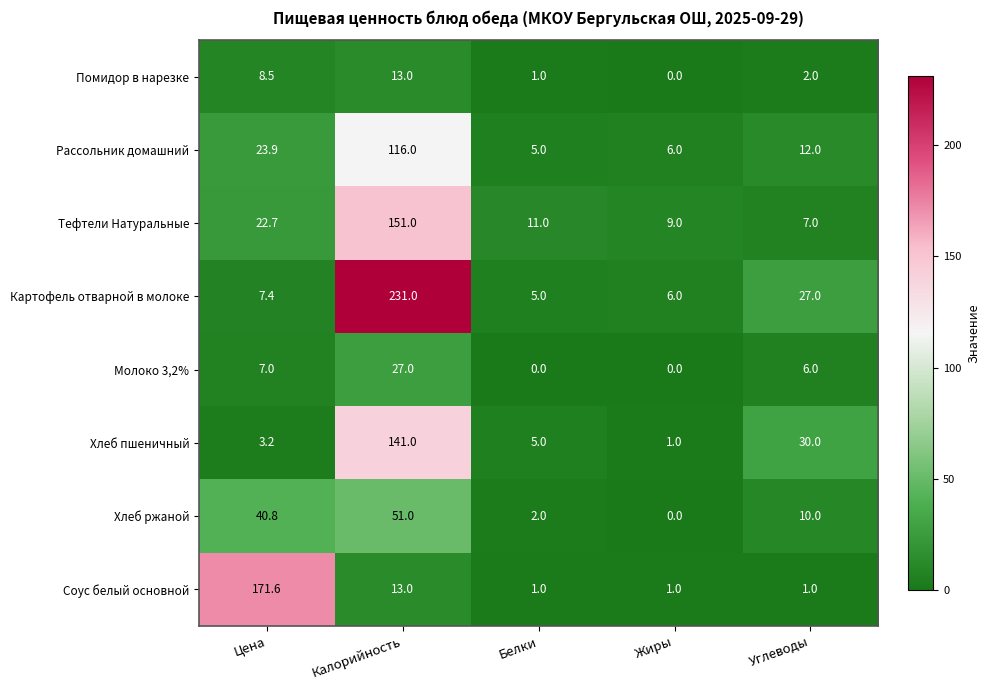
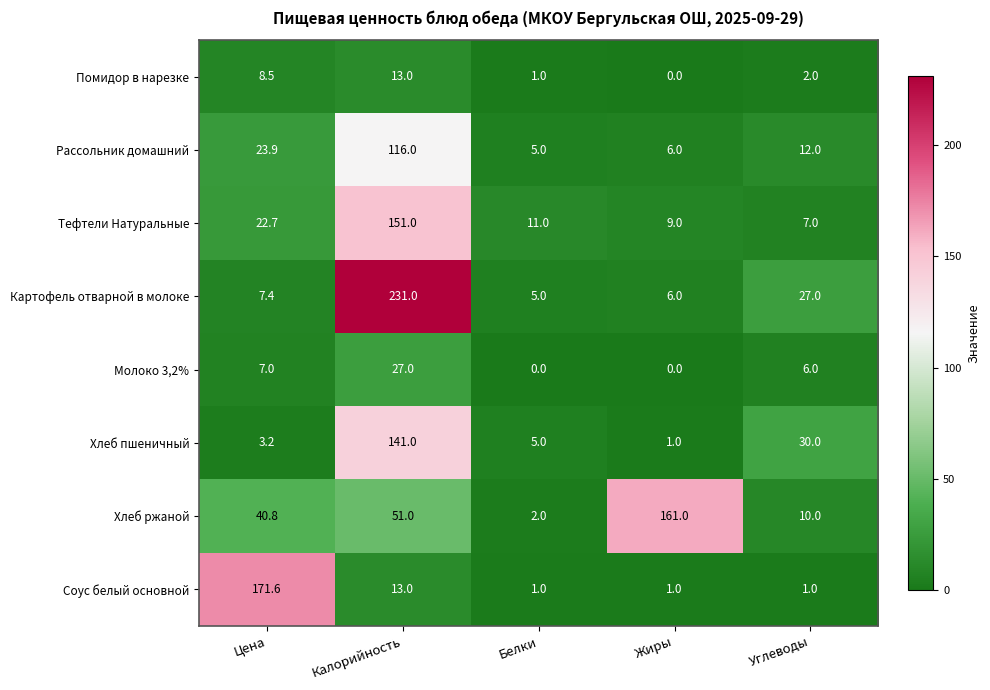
  {
    "Помидор в нарезке": {
      "Цена": 8.5,
      "Калорийность": 13.0,
      "Белки": 1.0,
      "Жиры": 0.0,
      "Углеводы": 2.0
    },
    "Рассольник домашний": {
      "Цена": 23.9,
      "Калорийность": 116.0,
      "Белки": 5.0,
      "Жиры": 6.0,
      "Углеводы": 12.0
    },
    "Тефтели Натуральные": {
      "Цена": 22.7,
      "Калорийность": 151.0,
      "Белки": 11.0,
      "Жиры": 9.0,
      "Углеводы": 7.0
    },
    "Картофель отварной в молоке": {
      "Цена": 7.4,
      "Калорийность": 231.0,
      "Белки": 5.0,
      "Жиры": 6.0,
      "Углеводы": 27.0
    },
    "Молоко 3,2%": {
      "Цена": 7.0,
      "Калорийность": 27.0,
      "Белки": 0.0,
      "Жиры": 0.0,
      "Углеводы": 6.0
    },
    "Хлеб пшеничный": {
      "Цена": 3.2,
      "Калорийность": 141.0,
      "Белки": 5.0,
      "Жиры": 1.0,
      "Углеводы": 30.0
    },
    "Хлеб ржаной": {
      "Цена": 40.8,
      "Калорийность": 51.0,
      "Белки": 2.0,
-     "Жиры": 0.0,
+     "Жиры": 161.0,
      "Углеводы": 10.0
    },
    "Соус белый основной": {
      "Цена": 171.6,
      "Калорийность": 13.0,
      "Белки": 1.0,
      "Жиры": 1.0,
      "Углеводы": 1.0
    }
  }
